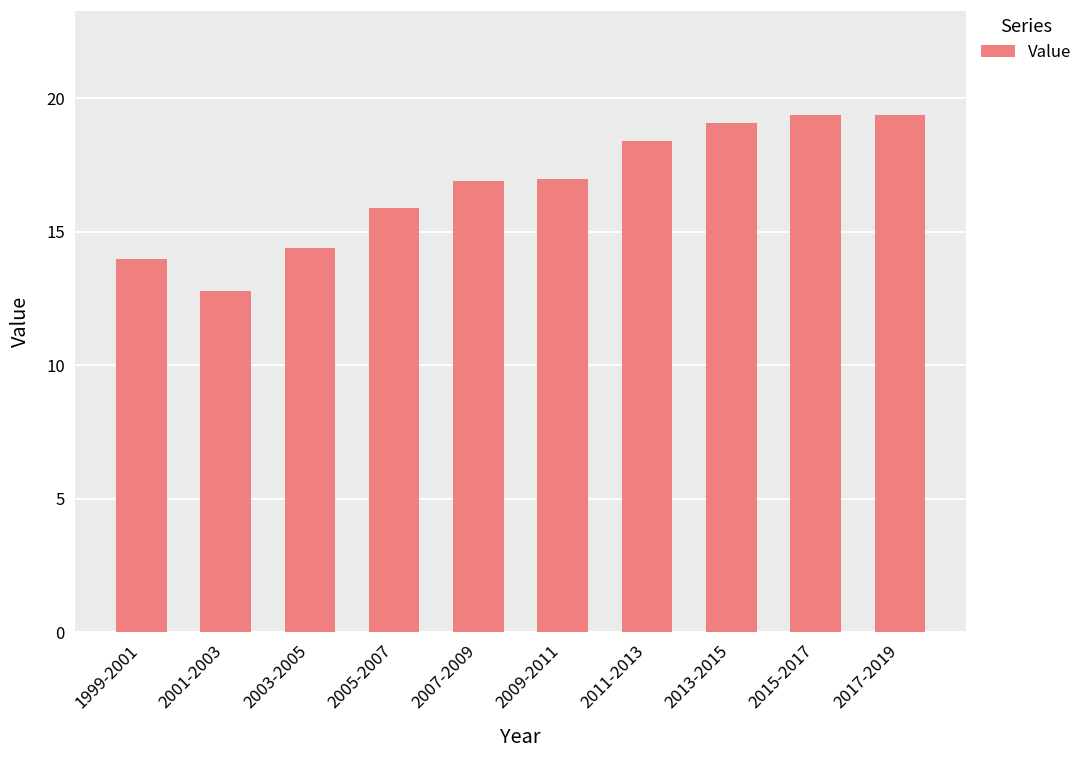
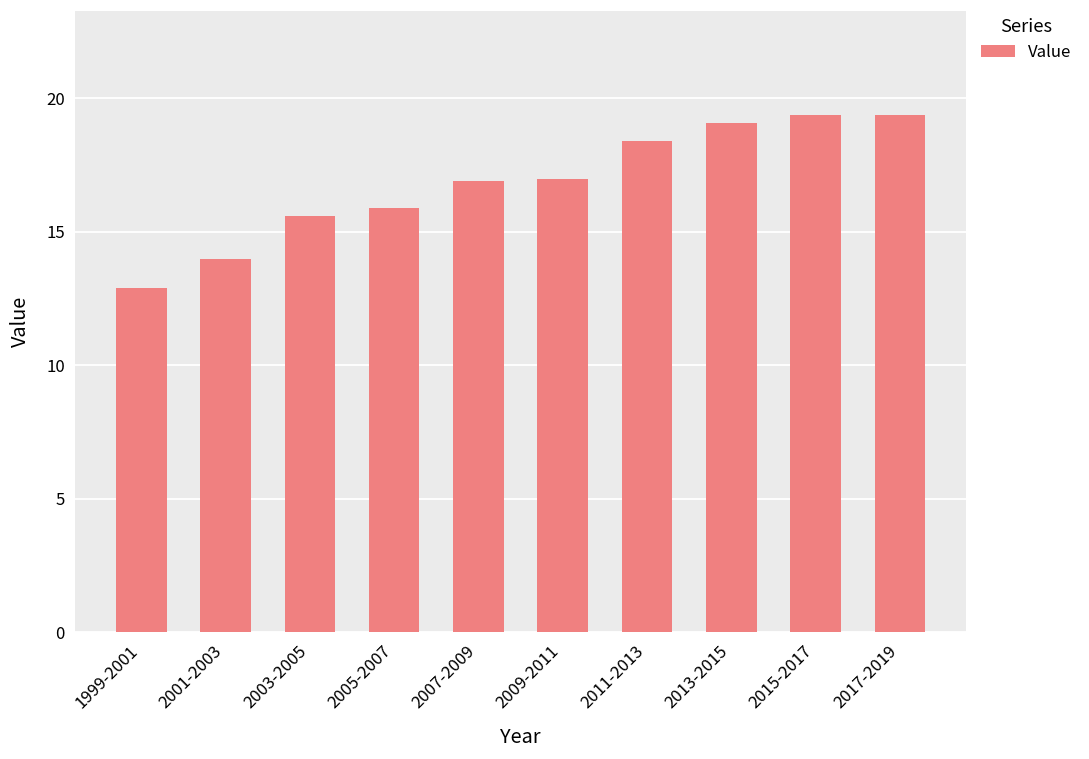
  {
-   "1999-2001": 14.0,
-   "2001-2003": 12.8,
-   "2003-2005": 14.4,
+   "1999-2001": 12.9,
+   "2001-2003": 14.0,
+   "2003-2005": 15.6,
    "2005-2007": 15.9,
    "2007-2009": 16.9,
    "2009-2011": 17.0,
    "2011-2013": 18.4,
    "2013-2015": 19.1,
    "2015-2017": 19.4,
    "2017-2019": 19.4
  }
